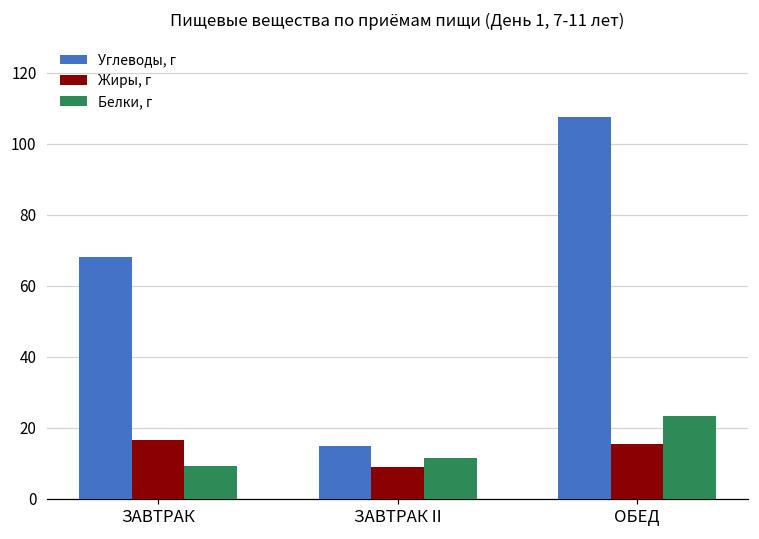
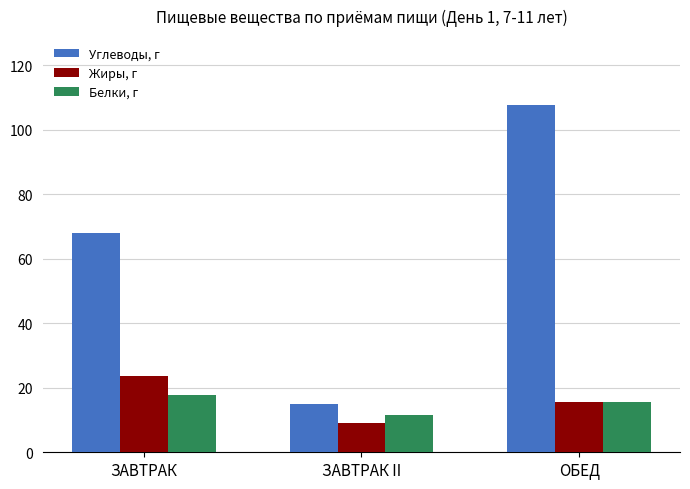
  {
    "Углеводы, г": {
      "ЗАВТРАК": 68,
      "ЗАВТРАК II": 15,
      "ОБЕД": 108
    },
    "Жиры, г": {
-     "ЗАВТРАК": 16,
+     "ЗАВТРАК": 24,
      "ЗАВТРАК II": 9,
      "ОБЕД": 16
    },
    "Белки, г": {
-     "ЗАВТРАК": 9,
+     "ЗАВТРАК": 18,
      "ЗАВТРАК II": 11,
-     "ОБЕД": 23
+     "ОБЕД": 16
    }
  }
